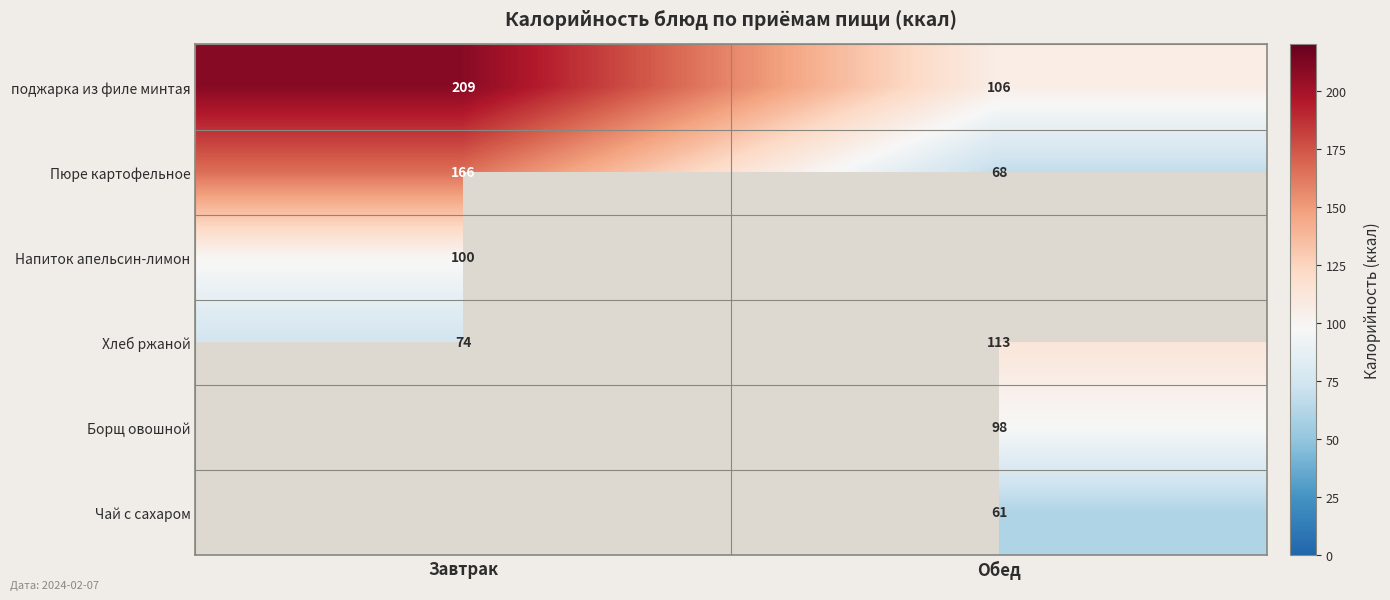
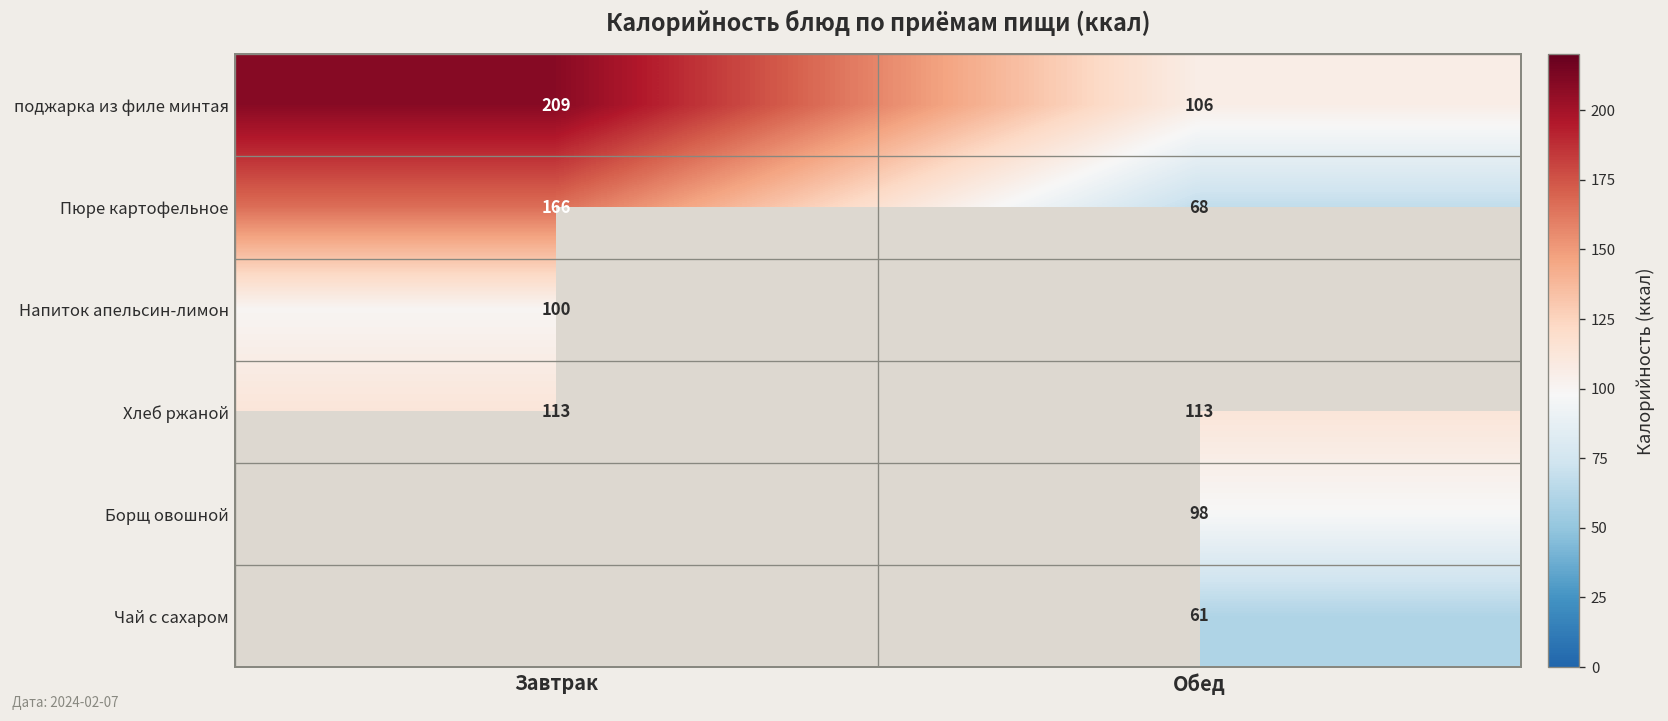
  {
    "поджарка из филе минтая": {
      "Завтрак": 209,
      "Обед": 106
    },
    "Пюре картофельное": {
      "Завтрак": 166,
      "Обед": 68
    },
    "Напиток апельсин-лимон": {
      "Завтрак": 100
    },
    "Хлеб ржаной": {
-     "Завтрак": 74,
+     "Завтрак": 113,
      "Обед": 113
    },
    "Борщ овошной": {
      "Обед": 98
    },
    "Чай с сахаром": {
      "Обед": 61
    }
  }
